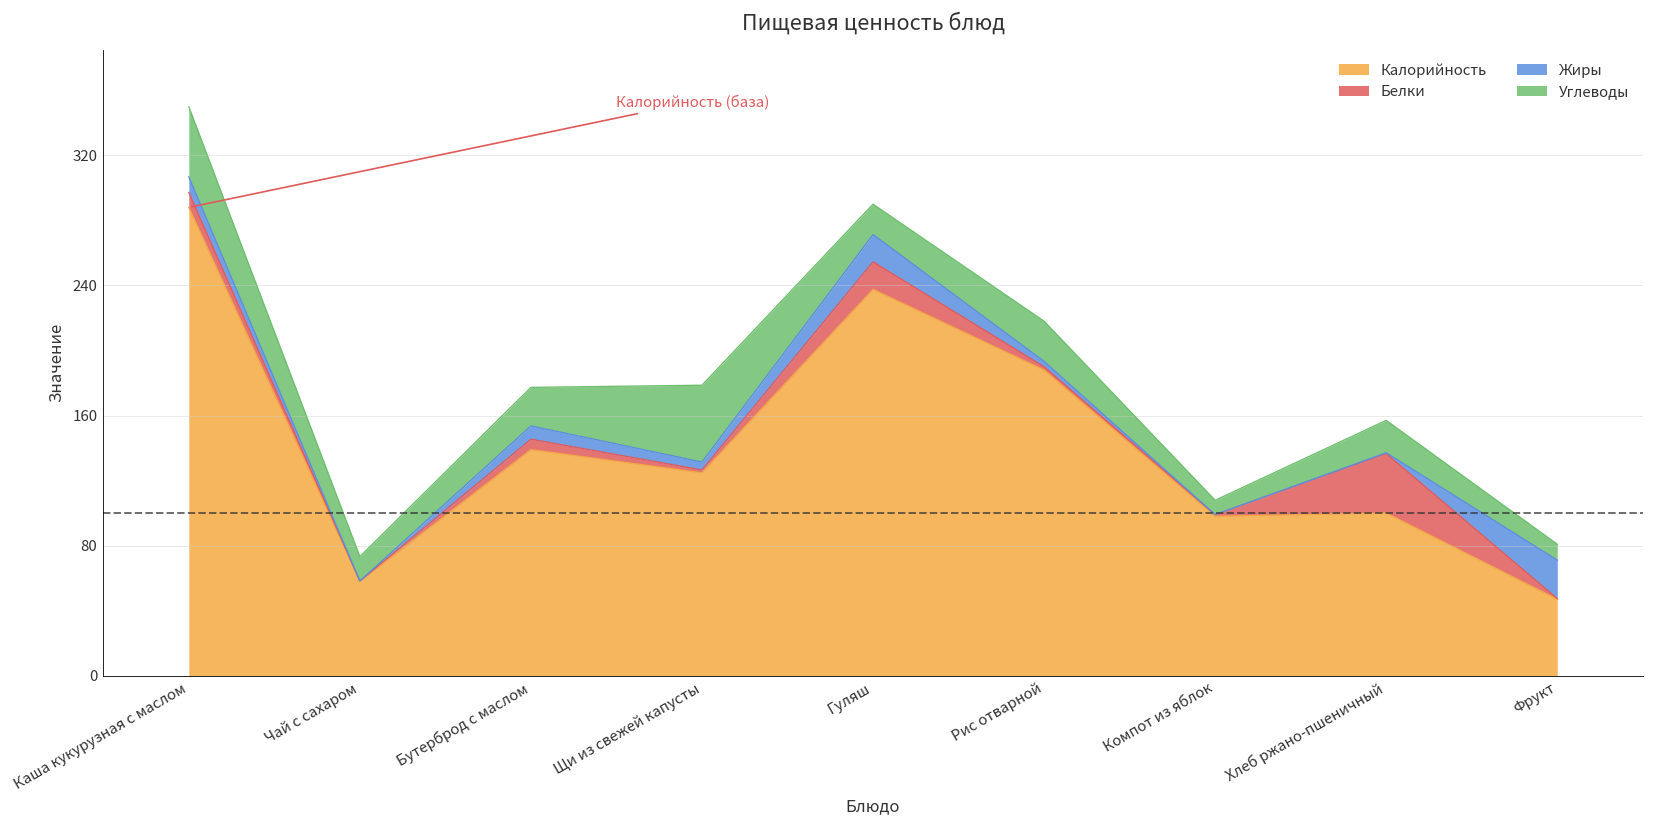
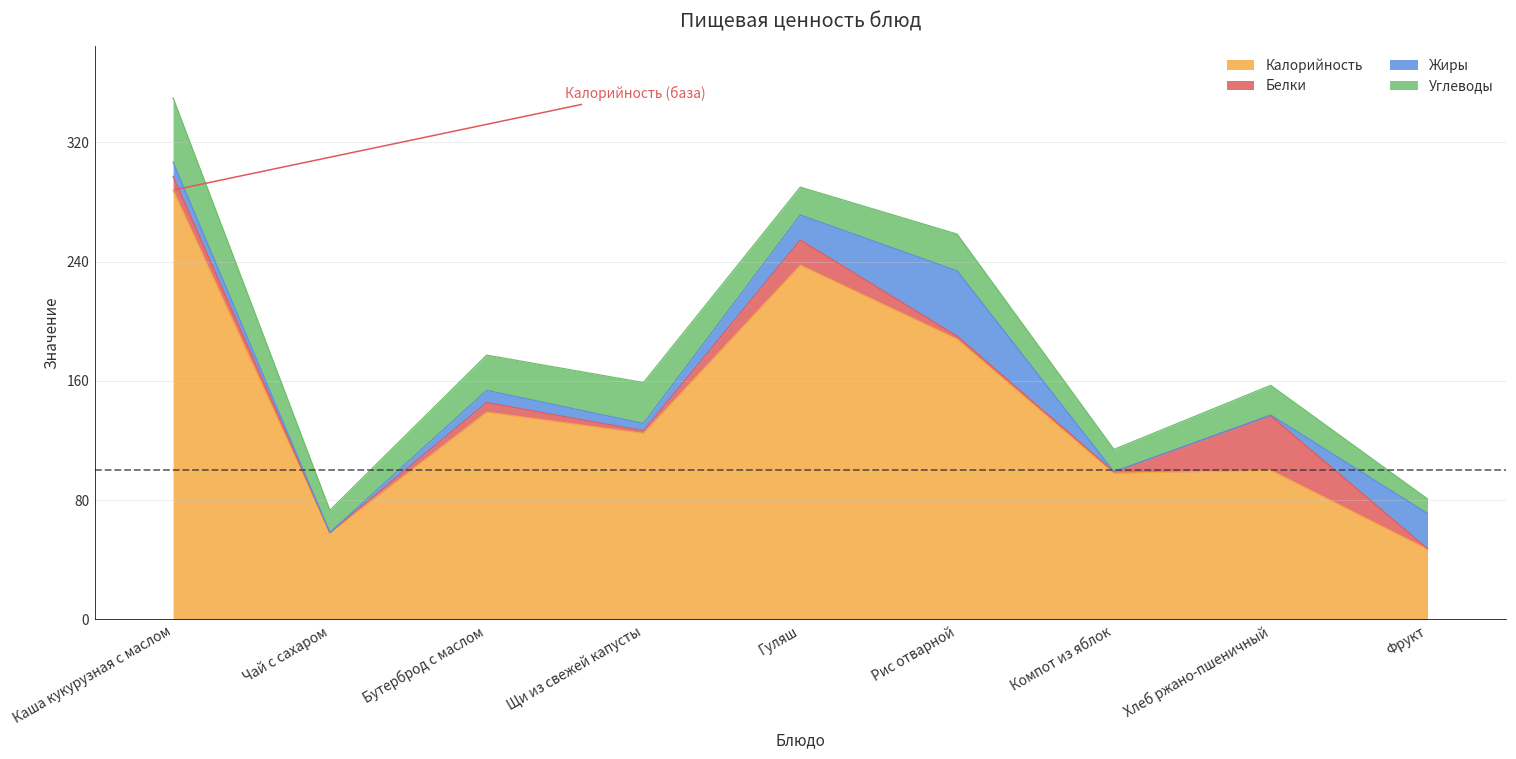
  {
    "Калорийность": {
      "Каша кукурузная с маслом": 288,
      "Бутерброд с маслом": 139,
      "Гуляш": 238,
      "Рис отварной": 188,
      "Хлеб ржано-пшеничный": 100
    },
    "Белки": {
      "Каша кукурузная с маслом": 9,
      "Бутерброд с маслом": 6,
      "Гуляш": 17,
      "Рис отварной": 2
    },
    "Жиры": {
      "Каша кукурузная с маслом": 10,
      "Бутерброд с маслом": 8,
      "Щи из свежей капусты": 5,
      "Гуляш": 17,
-     "Рис отварной": 3,
+     "Рис отварной": 44,
      "Фрукт": 24
    },
    "Углеводы": {
      "Каша кукурузная с маслом": 43,
      "Чай с сахаром": 15,
      "Бутерброд с маслом": 24,
-     "Щи из свежей капусты": 47,
+     "Щи из свежей капусты": 27,
      "Гуляш": 19,
      "Рис отварной": 25,
-     "Компот из яблок": 9,
+     "Компот из яблок": 15,
      "Хлеб ржано-пшеничный": 20,
      "Фрукт": 10
    }
  }
